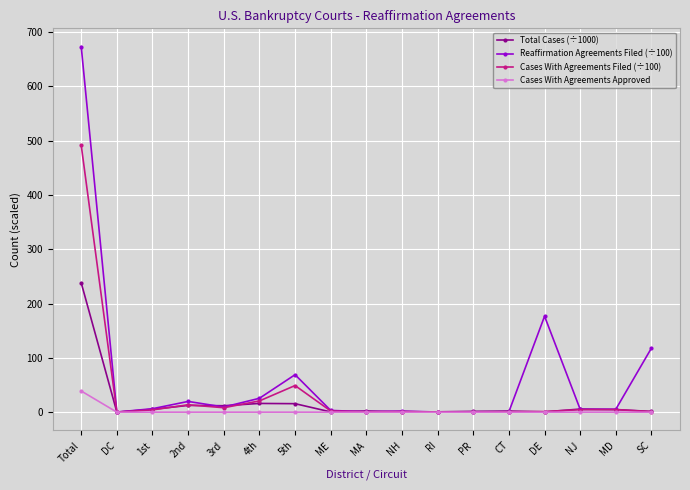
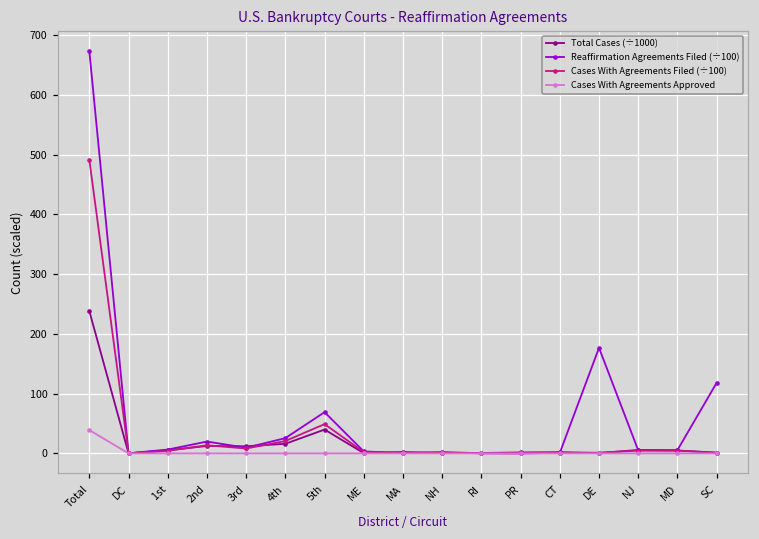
  {
    "Total Cases (÷1000)": {
      "Total": 240,
-     "5th": 20
+     "5th": 40
    },
    "Reaffirmation Agreements Filed (÷100)": {
      "Total": 670,
      "2nd": 20,
      "4th": 30,
      "5th": 70,
      "DE": 180,
      "SC": 120
    },
    "Cases With Agreements Filed (÷100)": {
      "Total": 490,
      "5th": 50
    },
    "Cases With Agreements Approved": {
      "Total": 40,
      "2nd": 0,
      "3rd": 0,
      "4th": 0,
      "5th": 0
    }
  }
